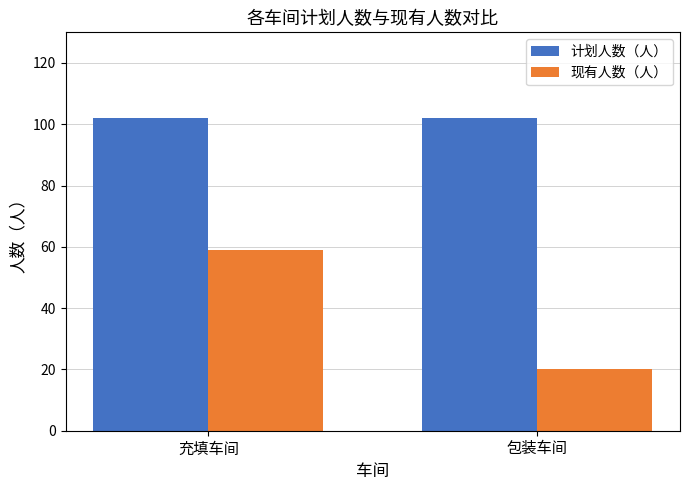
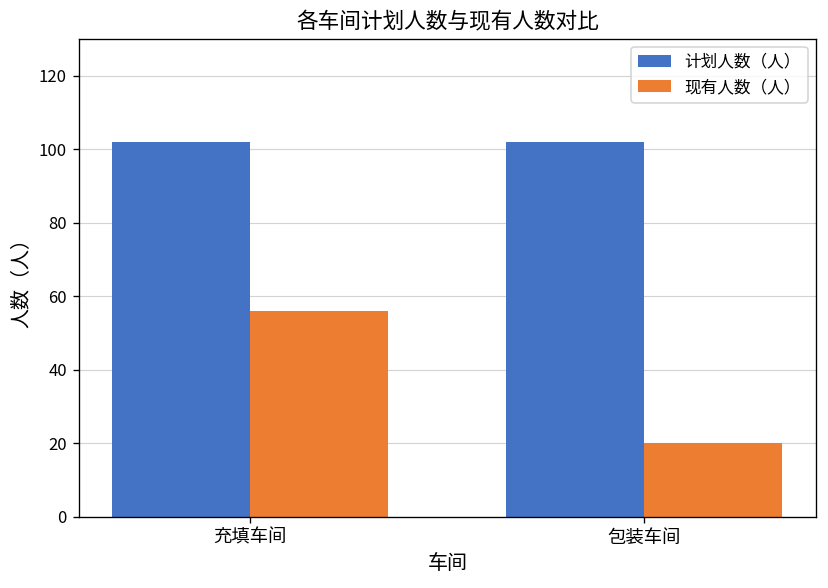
  {
    "计划人数（人）": {
      "充填车间": 102,
      "包装车间": 102
    },
    "现有人数（人）": {
-     "充填车间": 59,
+     "充填车间": 56,
      "包装车间": 20
    }
  }
